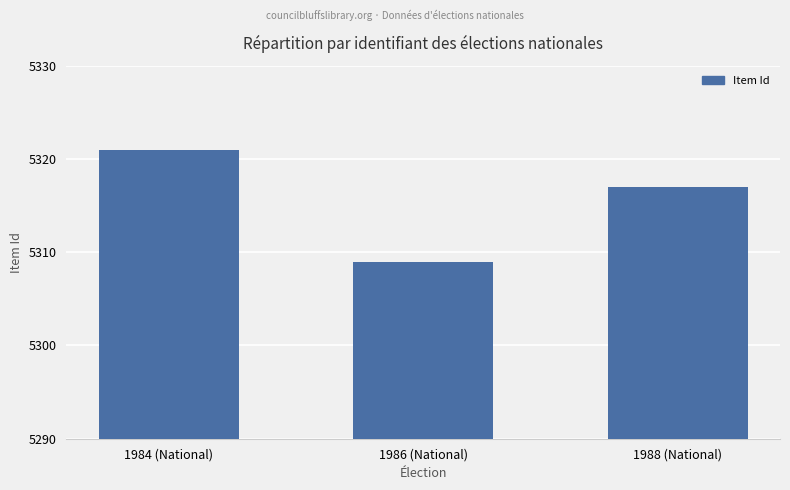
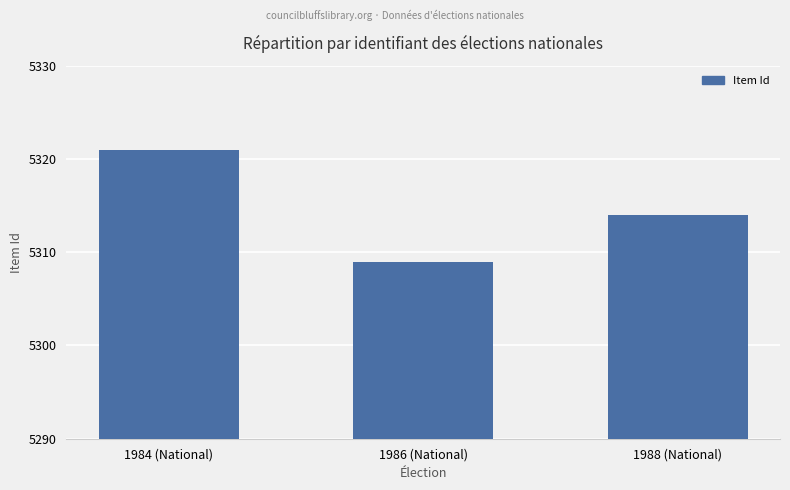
  {
    "1984 (National)": 5321,
    "1986 (National)": 5309,
-   "1988 (National)": 5317
+   "1988 (National)": 5314
  }
